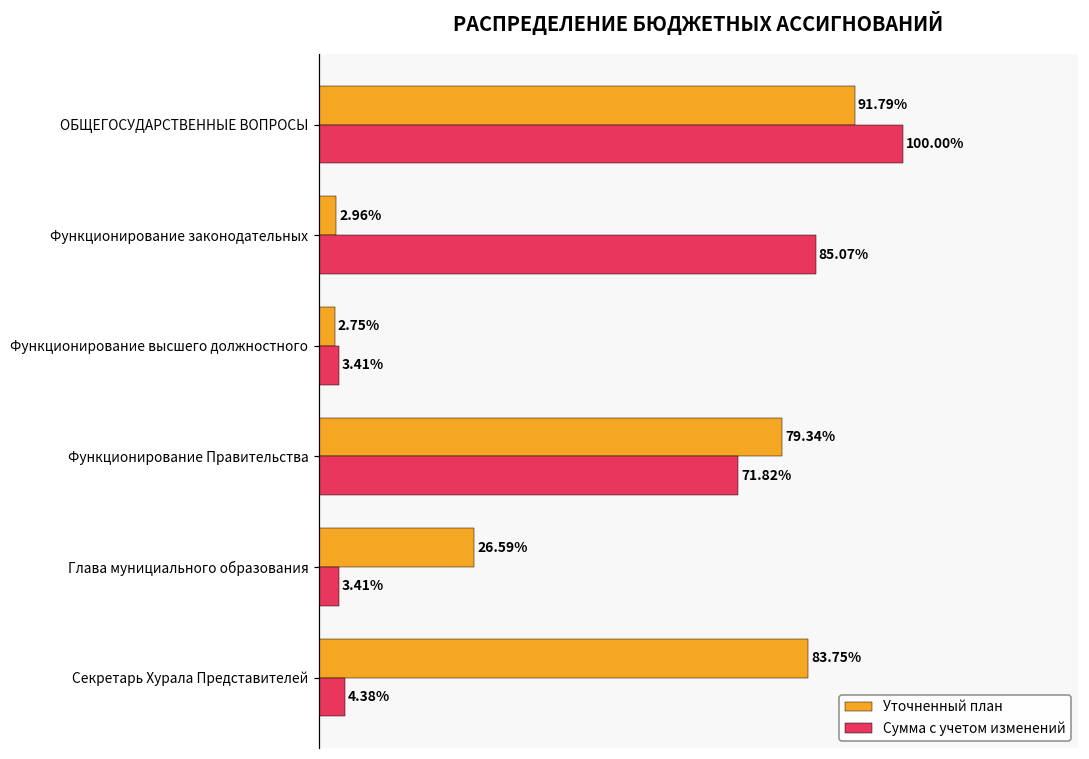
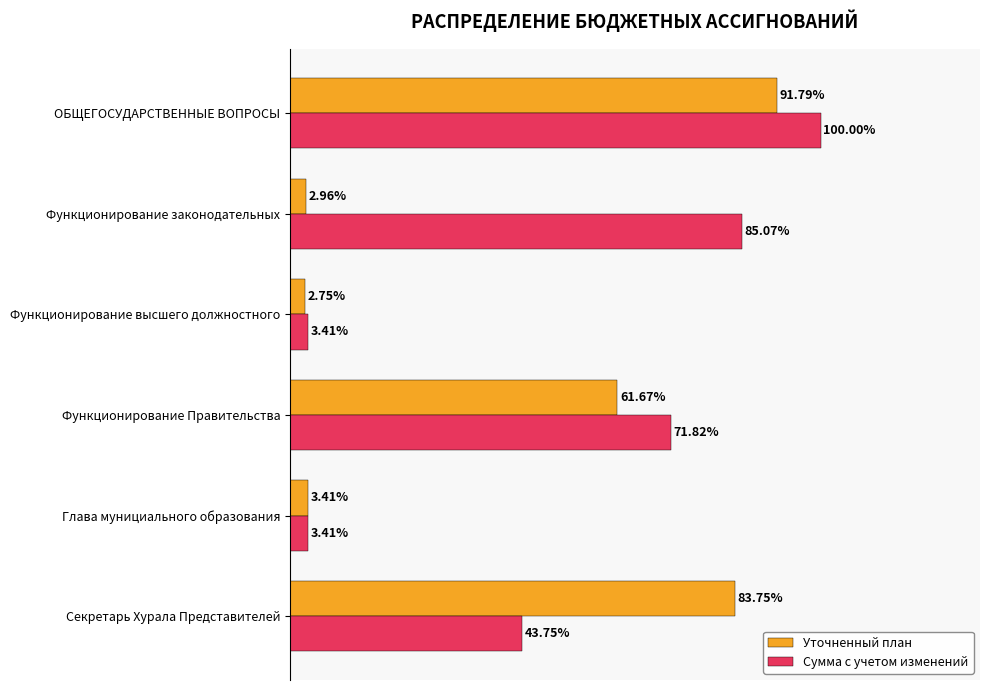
  {
    "Уточненный план": {
      "ОБЩЕГОСУДАРСТВЕННЫЕ ВОПРОСЫ": "91.79%",
      "Функционирование законодательных": "2.96%",
      "Функционирование высшего должностного": "2.75%",
-     "Функционирование Правительства": "79.34%",
-     "Глава мунициального образования": "26.59%",
+     "Функционирование Правительства": "61.67%",
+     "Глава мунициального образования": "3.41%",
      "Секретарь Хурала Представителей": "83.75%"
    },
    "Сумма с учетом изменений": {
      "ОБЩЕГОСУДАРСТВЕННЫЕ ВОПРОСЫ": "100.00%",
      "Функционирование законодательных": "85.07%",
      "Функционирование высшего должностного": "3.41%",
      "Функционирование Правительства": "71.82%",
      "Глава мунициального образования": "3.41%",
-     "Секретарь Хурала Представителей": "4.38%"
+     "Секретарь Хурала Представителей": "43.75%"
    }
  }
